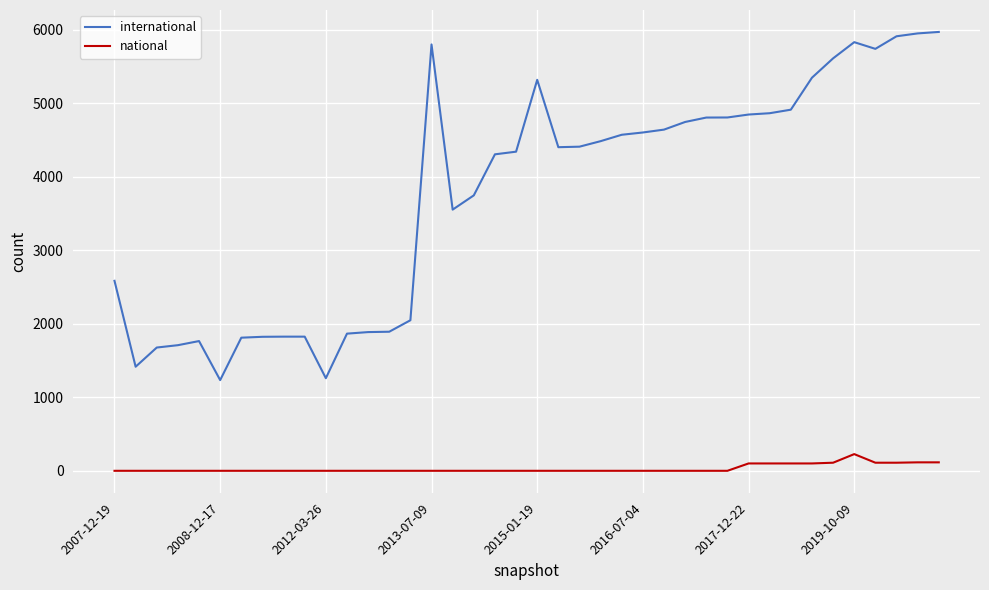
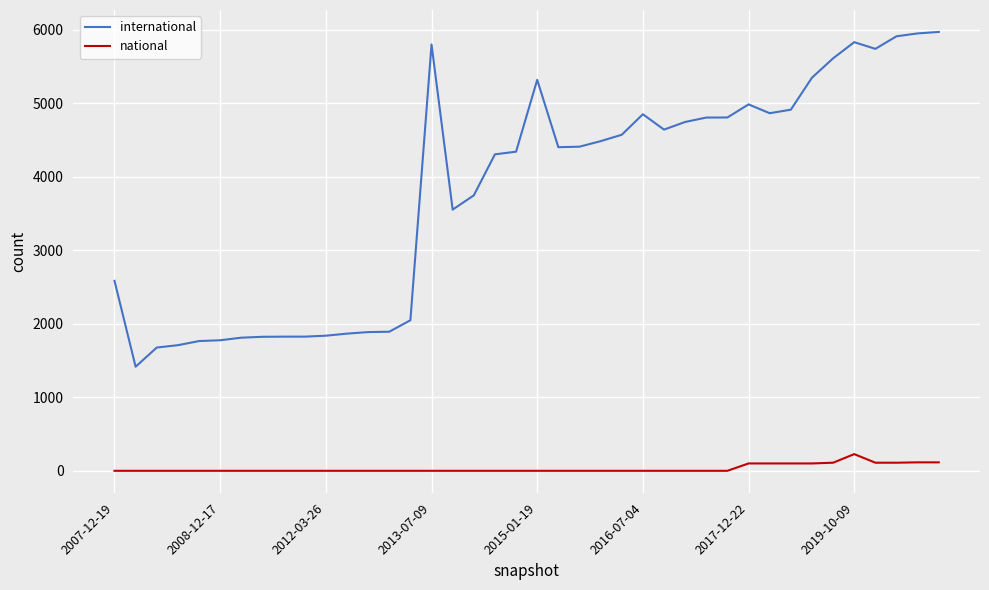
  {
    "international": {
      "2007-12-19": 2600,
-     "2008-12-17": 1200,
-     "2012-03-26": 1300,
+     "2008-12-17": 1800,
+     "2012-03-26": 1800,
      "2013-07-09": 5800,
      "2015-01-19": 5300,
-     "2016-07-04": 4600,
-     "2017-12-22": 4800,
+     "2016-07-04": 4800,
+     "2017-12-22": 5000,
      "2019-10-09": 5800
    },
    "national": {
      "2007-12-19": 0,
      "2008-12-17": 0,
      "2012-03-26": 0,
      "2013-07-09": 0,
      "2015-01-19": 0,
      "2016-07-04": 0,
      "2017-12-22": 100,
      "2019-10-09": 200
    }
  }
